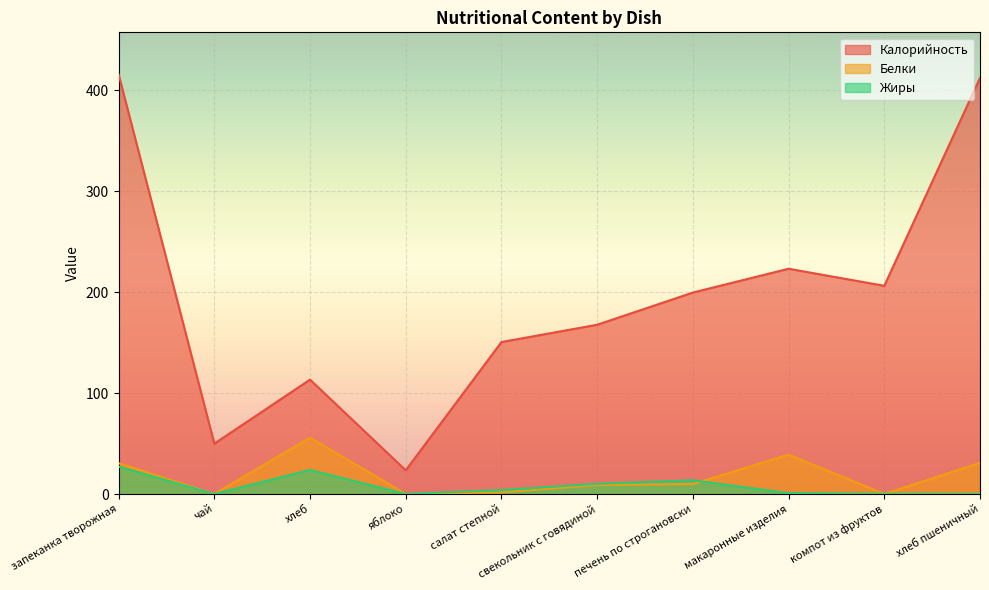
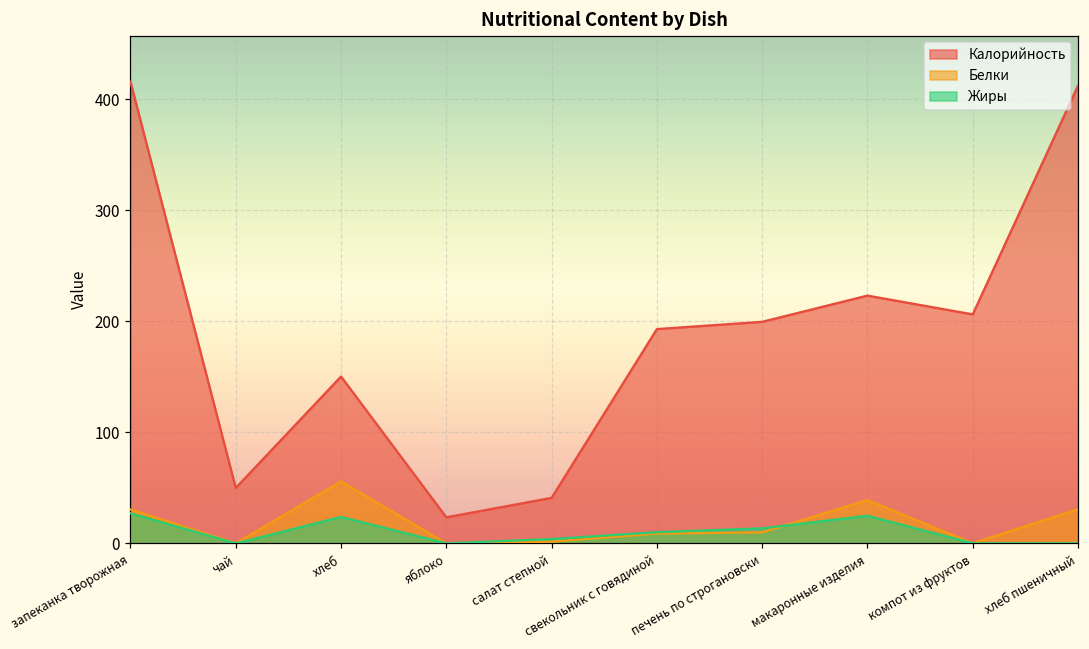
  {
    "Калорийность": {
      "запеканка творожная": 416,
      "чай": 50,
-     "хлеб": 113,
+     "хлеб": 150,
      "яблоко": 24,
-     "салат степной": 151,
-     "свекольник с говядиной": 168,
+     "салат степной": 41,
+     "свекольник с говядиной": 193,
      "печень по строгановски": 200,
      "макаронные изделия": 223,
      "компот из фруктов": 206,
      "хлеб пшеничный": 412
    },
    "Белки": {
      "запеканка творожная": 31,
      "хлеб": 56,
      "печень по строгановски": 10,
      "макаронные изделия": 39,
      "хлеб пшеничный": 31
    },
    "Жиры": {
      "запеканка творожная": 27,
      "хлеб": 24,
      "печень по строгановски": 14,
-     "макаронные изделия": 1,
+     "макаронные изделия": 25,
      "хлеб пшеничный": 0
    }
  }
